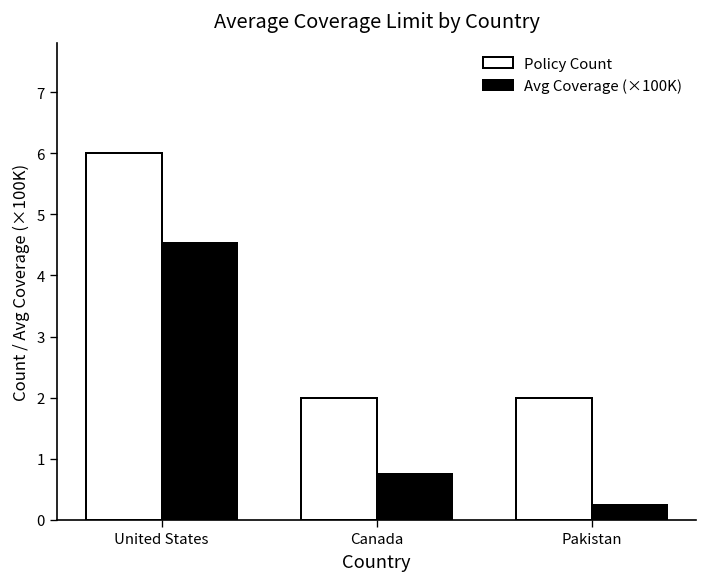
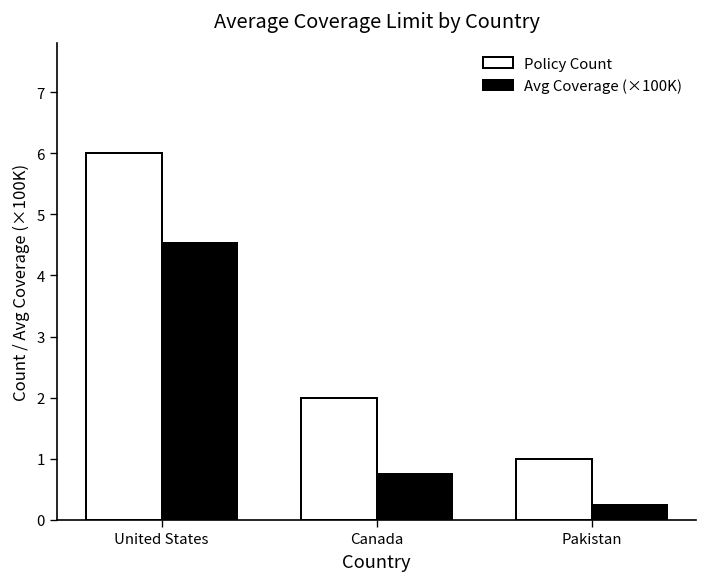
  {
    "Policy Count": {
      "United States": 6,
      "Canada": 2,
-     "Pakistan": 2
+     "Pakistan": 1
    },
    "Avg Coverage (×100K)": {
      "United States": 4.5,
      "Canada": 0.8,
      "Pakistan": 0.3
    }
  }
